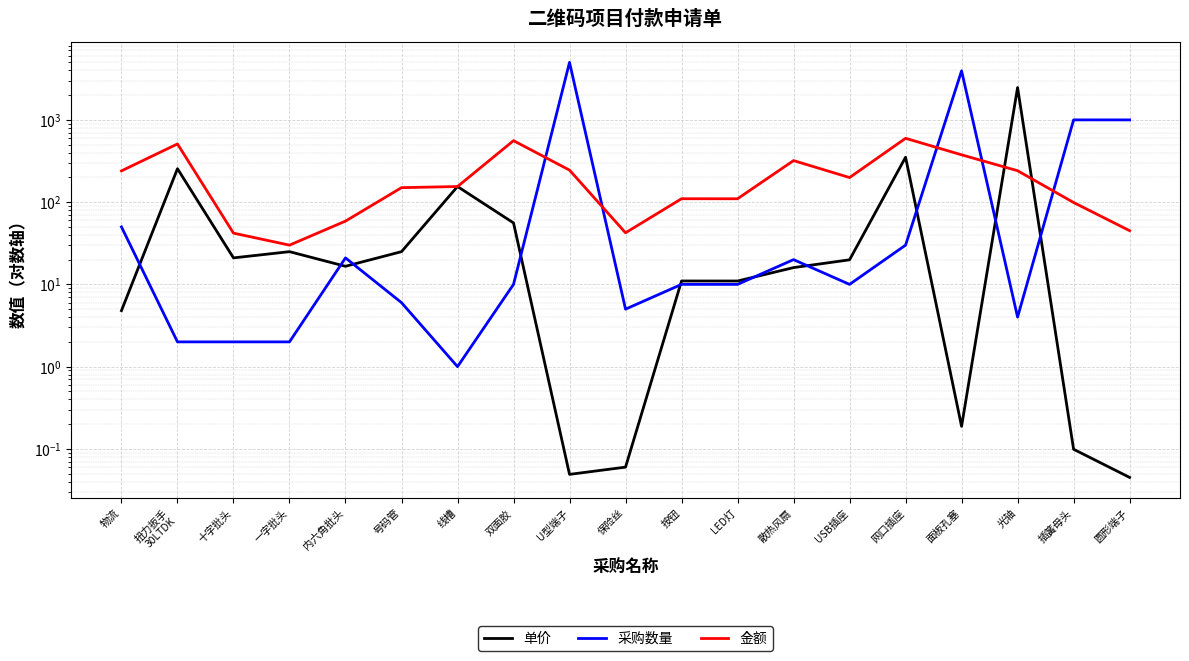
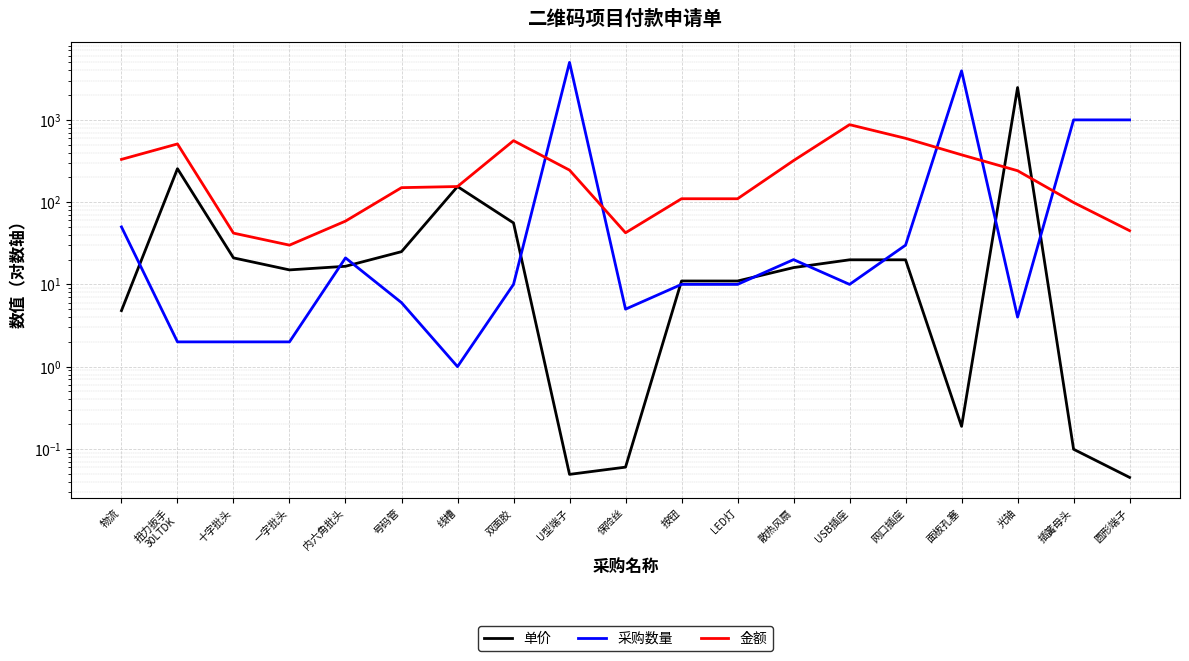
  {
    "单价": {
      "物流": 5,
      "扭力扳手 30LTDK": 260,
      "十字批头": 21,
-     "一字批头": 25,
+     "一字批头": 15,
      "内六角批头": 17,
      "号码管": 25,
      "双面胶": 60,
      "U型端子": 0.05,
      "保险丝": 0.06,
      "按钮": 11,
      "LED灯": 11,
      "散热风扇": 16,
      "USB插座": 20,
-     "网口插座": 350,
+     "网口插座": 20,
      "面板孔塞": 0.19,
      "光轴": 2500,
      "插簧母头": 0.10,
      "圆形端子": 0.05
    },
    "采购数量": {
      "物流": 50,
      "扭力扳手 30LTDK": 2,
      "十字批头": 2,
      "一字批头": 2,
      "内六角批头": 21,
      "号码管": 6,
      "线槽": 1,
      "双面胶": 10,
      "U型端子": 5000,
      "保险丝": 5,
      "按钮": 10,
      "LED灯": 10,
      "散热风扇": 20,
      "USB插座": 10,
      "网口插座": 30,
      "面板孔塞": 4000,
      "光轴": 4,
      "插簧母头": 1000,
      "圆形端子": 1000
    },
    "金额": {
-     "物流": 240,
+     "物流": 330,
      "扭力扳手 30LTDK": 500,
      "十字批头": 40,
      "一字批头": 30,
      "内六角批头": 60,
      "号码管": 150,
      "双面胶": 600,
      "U型端子": 250,
      "保险丝": 40,
      "按钮": 110,
      "LED灯": 110,
      "散热风扇": 320,
-     "USB插座": 200,
+     "USB插座": 900,
      "网口插座": 600,
      "面板孔塞": 400,
      "光轴": 240,
      "插簧母头": 100,
      "圆形端子": 50
    }
  }
